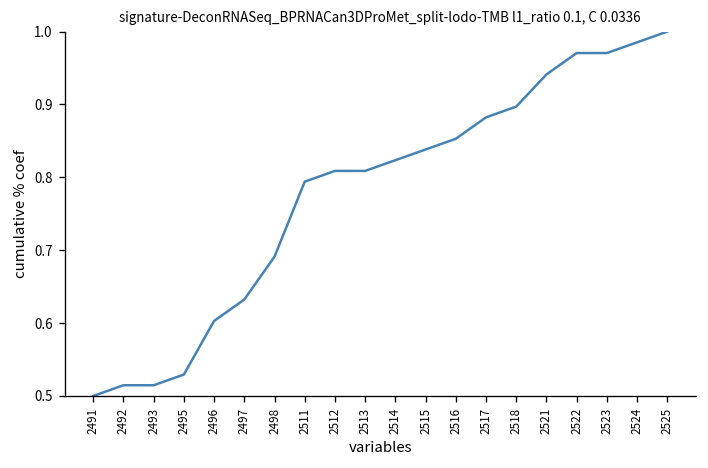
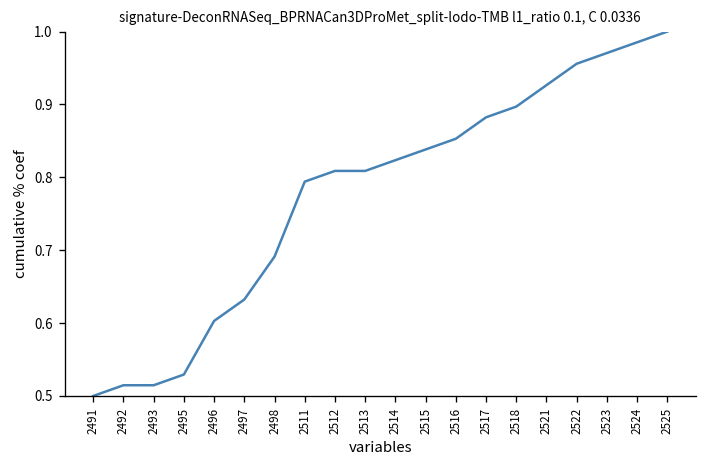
  {
    "2491": 0.50,
    "2492": 0.51,
    "2493": 0.51,
    "2495": 0.53,
    "2496": 0.60,
    "2497": 0.63,
    "2498": 0.69,
    "2511": 0.79,
    "2512": 0.81,
    "2513": 0.81,
    "2514": 0.82,
    "2515": 0.84,
    "2516": 0.85,
    "2517": 0.88,
    "2518": 0.90,
-   "2521": 0.94,
-   "2522": 0.97,
+   "2521": 0.93,
+   "2522": 0.96,
    "2523": 0.97,
    "2524": 0.99,
    "2525": 1.00
  }
